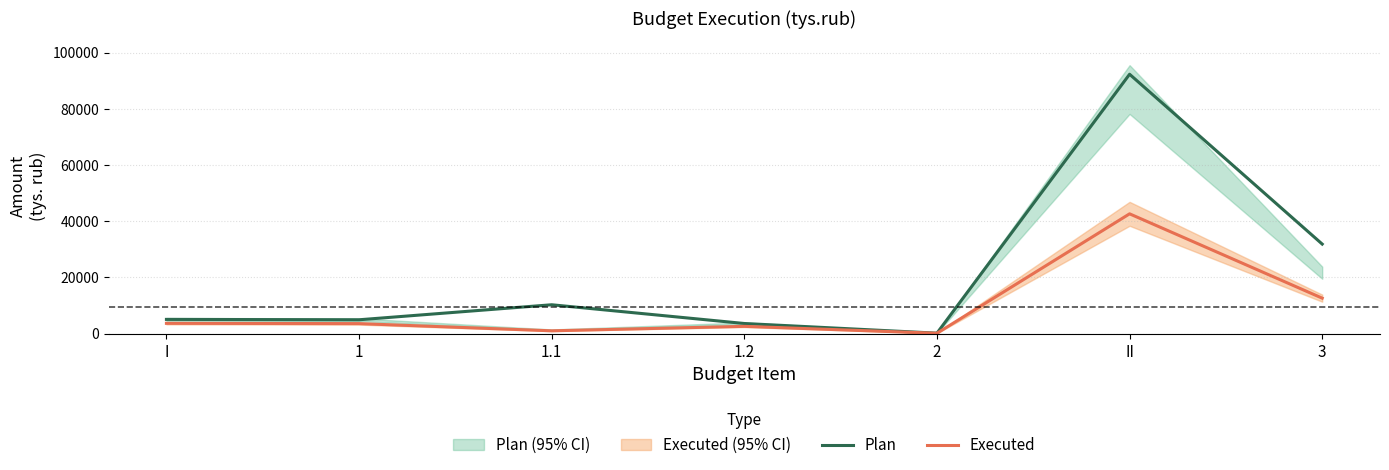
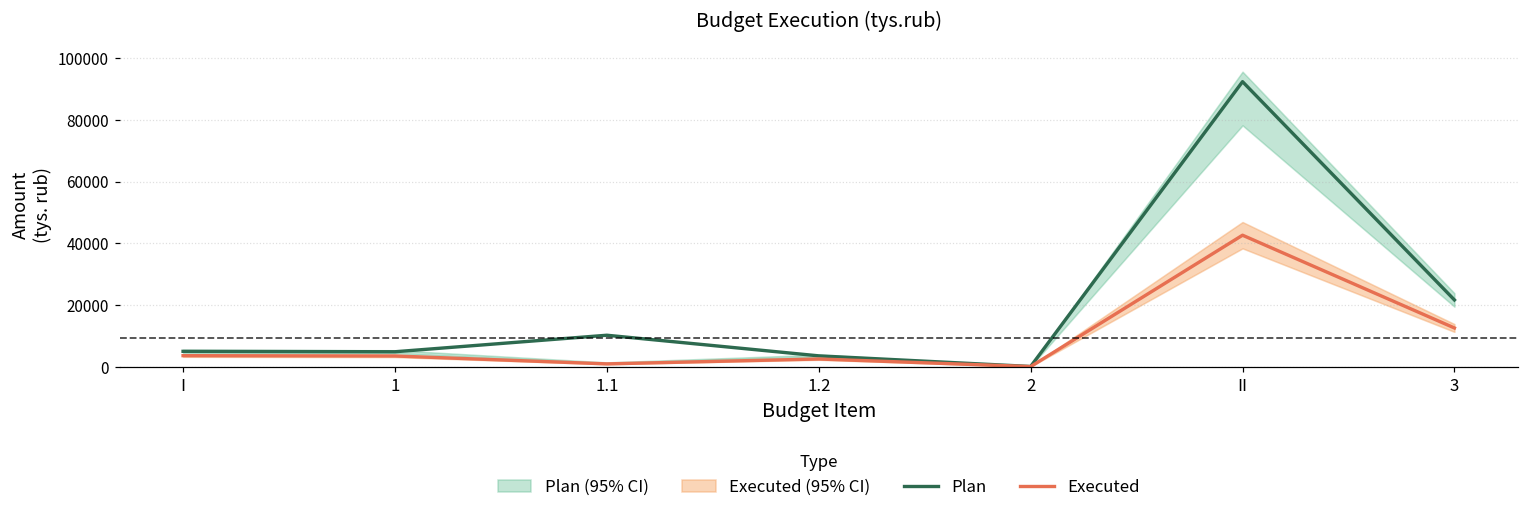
  {
    "Plan": {
      "1.1": 10000,
      "II": 92000,
-     "3": 32000
+     "3": 22000
    }
  }
